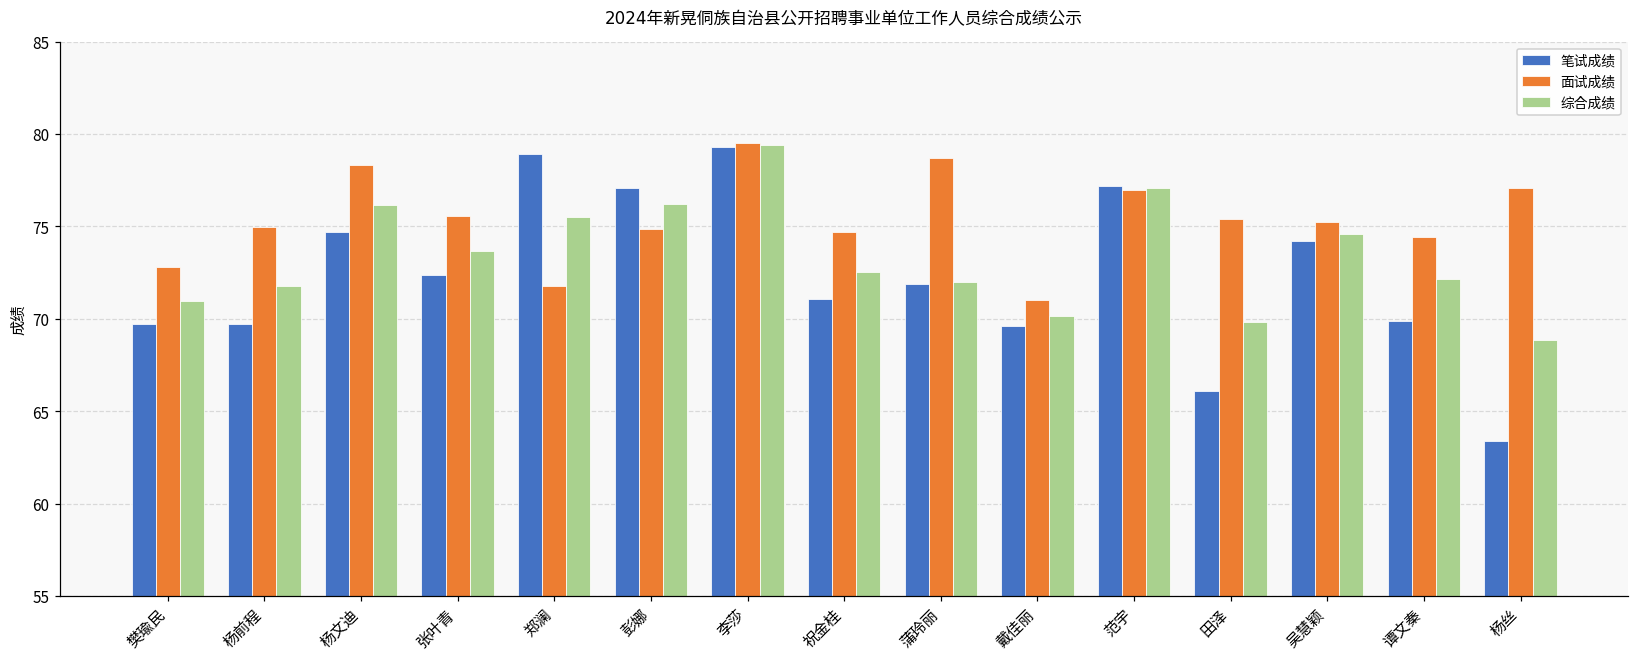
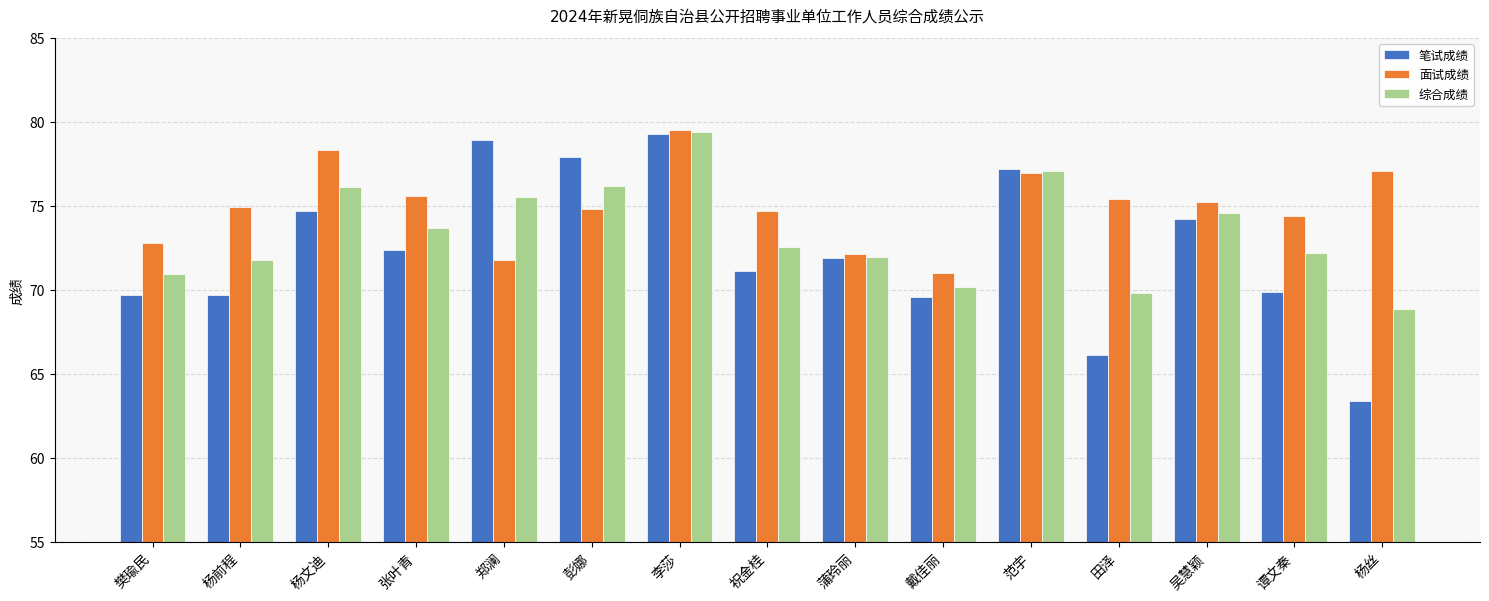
  {
    "笔试成绩": {
      "樊瑜民": 69.7,
      "杨前程": 69.7,
      "杨文迪": 74.7,
      "张叶青": 72.4,
      "郑澜": 78.9,
-     "彭娜": 77.1,
+     "彭娜": 77.9,
      "李莎": 79.3,
      "祝金桂": 71.1,
      "蒲玲丽": 71.9,
      "戴佳丽": 69.6,
      "范宇": 77.2,
      "田泽": 66.1,
      "吴慧颖": 74.2,
      "谭文秦": 69.9,
      "杨丝": 63.4
    },
    "面试成绩": {
      "樊瑜民": 72.8,
      "杨前程": 75.0,
      "杨文迪": 78.3,
      "张叶青": 75.6,
      "郑澜": 71.8,
      "彭娜": 74.8,
      "李莎": 79.5,
      "祝金桂": 74.7,
-     "蒲玲丽": 78.7,
+     "蒲玲丽": 72.1,
      "戴佳丽": 71.0,
      "范宇": 77.0,
      "田泽": 75.4,
      "吴慧颖": 75.2,
      "谭文秦": 74.4,
      "杨丝": 77.1
    },
    "综合成绩": {
      "樊瑜民": 70.9,
      "杨前程": 71.8,
      "杨文迪": 76.1,
      "张叶青": 73.7,
      "郑澜": 75.5,
      "彭娜": 76.2,
      "李莎": 79.4,
      "祝金桂": 72.5,
      "蒲玲丽": 72.0,
      "戴佳丽": 70.2,
      "范宇": 77.1,
      "田泽": 69.8,
      "吴慧颖": 74.6,
      "谭文秦": 72.2,
      "杨丝": 68.9
    }
  }
